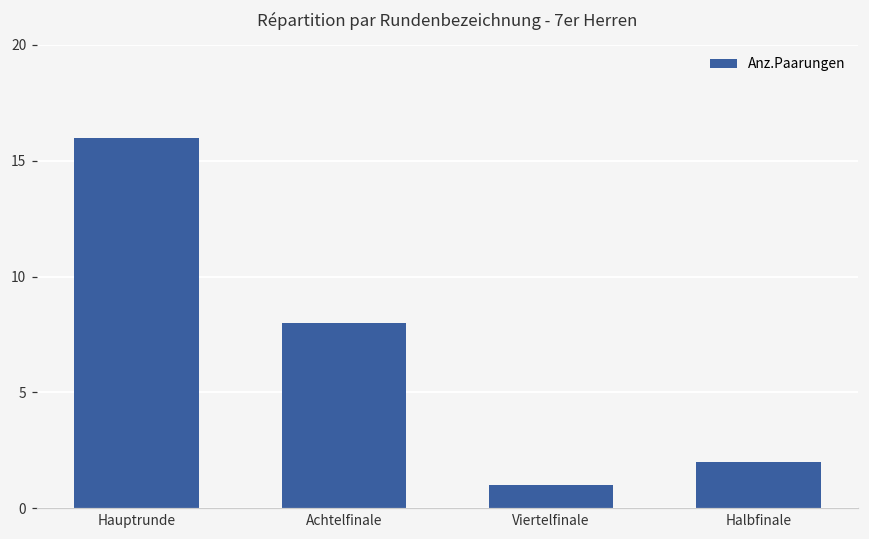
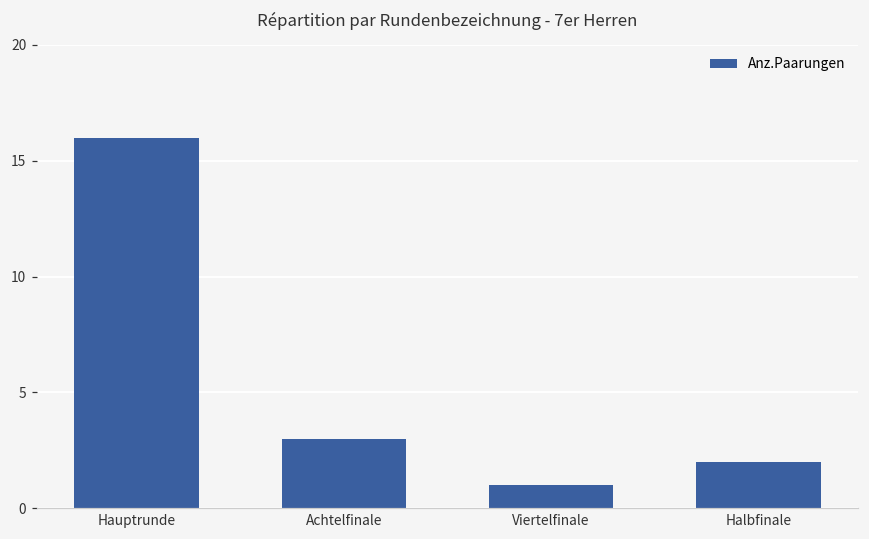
  {
    "Hauptrunde": 16,
-   "Achtelfinale": 8,
+   "Achtelfinale": 3,
    "Viertelfinale": 1,
    "Halbfinale": 2
  }
